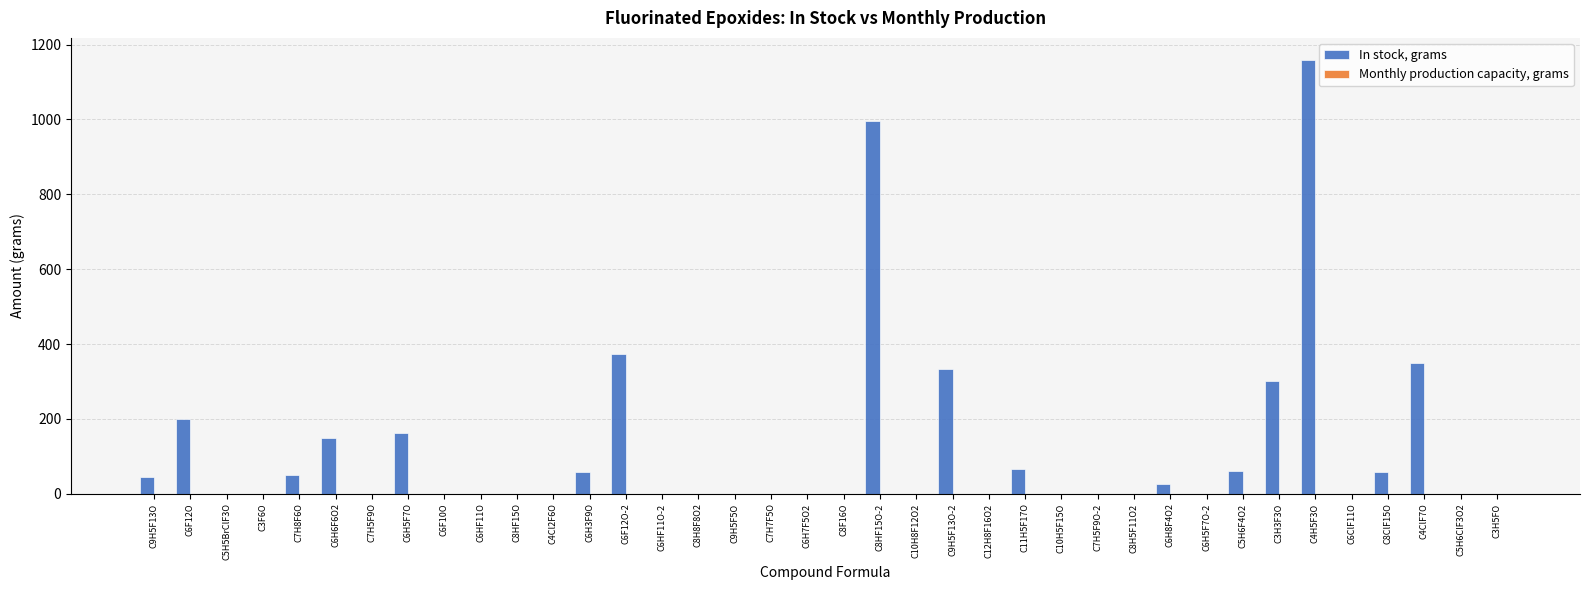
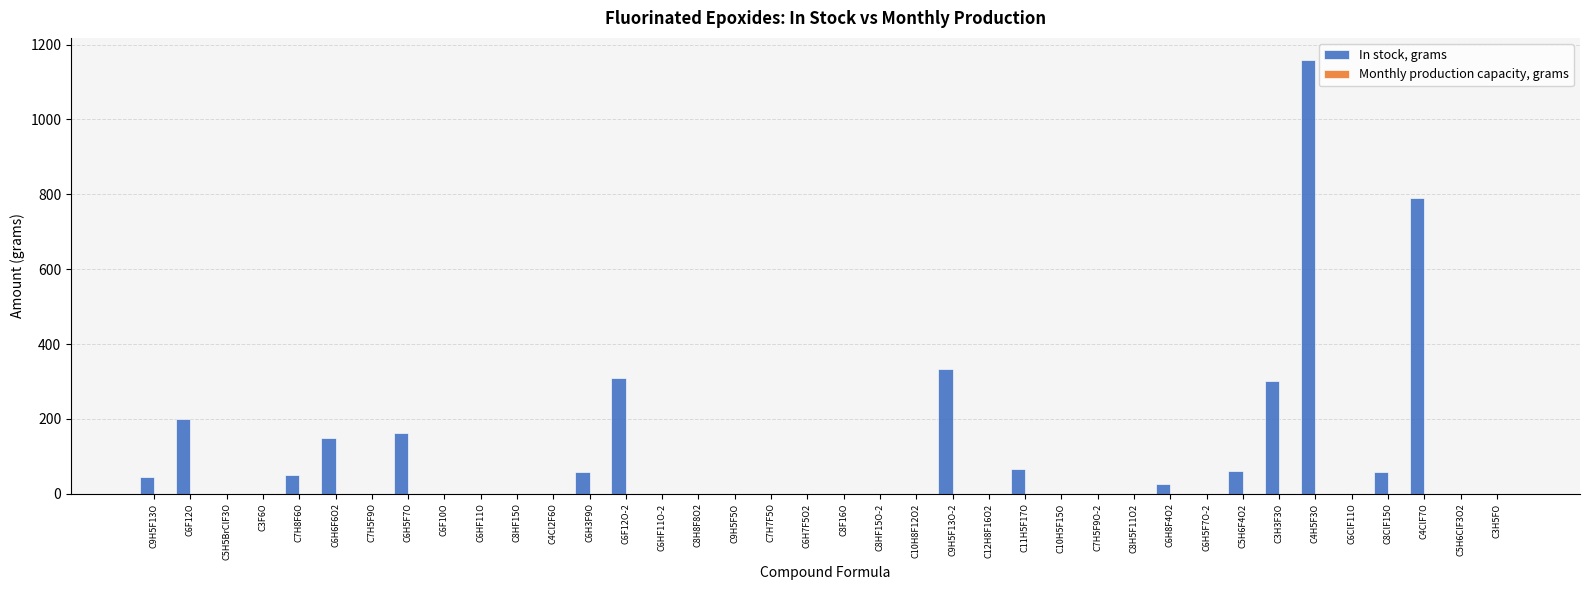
  {
    "In stock, grams": {
      "C9H5F13O": 50,
      "C6F12O": 200,
      "C5H5BrClF3O": 0,
      "C3F6O": 0,
      "C7H8F6O": 50,
      "C6H6F6O2": 150,
      "C7H5F9O": 0,
      "C6H5F7O": 160,
      "C6F10O": 0,
      "C6HF11O": 0,
      "C8HF15O": 0,
      "C4Cl2F6O": 0,
      "C6H3F9O": 60,
-     "C6F12O-2": 370,
+     "C6F12O-2": 310,
      "C6HF11O-2": 0,
      "C8H8F8O2": 0,
      "C9H5F5O": 0,
      "C7H7F5O": 0,
      "C6H7F5O2": 0,
      "C8F16O": 0,
-     "C8HF15O-2": 1000,
+     "C8HF15O-2": 0,
      "C10H8F12O2": 0,
      "C9H5F13O-2": 330,
      "C12H8F16O2": 0,
      "C11H5F17O": 70,
      "C10H5F15O": 0,
      "C7H5F9O-2": 0,
      "C8H5F11O2": 0,
      "C6H8F4O2": 30,
      "C6H5F7O-2": 0,
      "C5H6F4O2": 60,
      "C3H3F3O": 300,
      "C4H5F3O": 1160,
      "C6ClF11O": 0,
      "C8ClF15O": 60,
-     "C4ClF7O": 350,
+     "C4ClF7O": 790,
      "C5H6ClF3O2": 0,
      "C3H5FO": 0
    },
    "Monthly production capacity, grams": {
      "C9H5F13O": 0,
      "C6F12O": 0,
      "C5H5BrClF3O": 0,
      "C3F6O": 0,
      "C7H8F6O": 0,
      "C6H6F6O2": 0,
      "C7H5F9O": 0,
      "C6H5F7O": 0,
      "C6F10O": 0,
      "C6HF11O": 0,
      "C8HF15O": 0,
      "C4Cl2F6O": 0,
      "C6H3F9O": 0,
      "C6F12O-2": 0,
      "C6HF11O-2": 0,
      "C8H8F8O2": 0,
      "C9H5F5O": 0,
      "C7H7F5O": 0,
      "C6H7F5O2": 0,
      "C8F16O": 0,
      "C8HF15O-2": 0,
      "C10H8F12O2": 0,
      "C9H5F13O-2": 0,
      "C12H8F16O2": 0,
      "C11H5F17O": 0,
      "C10H5F15O": 0,
      "C7H5F9O-2": 0,
      "C8H5F11O2": 0,
      "C6H8F4O2": 0,
      "C6H5F7O-2": 0,
      "C5H6F4O2": 0,
      "C3H3F3O": 0,
      "C4H5F3O": 0,
      "C6ClF11O": 0,
      "C8ClF15O": 0,
      "C4ClF7O": 0,
      "C5H6ClF3O2": 0,
      "C3H5FO": 0
    }
  }
